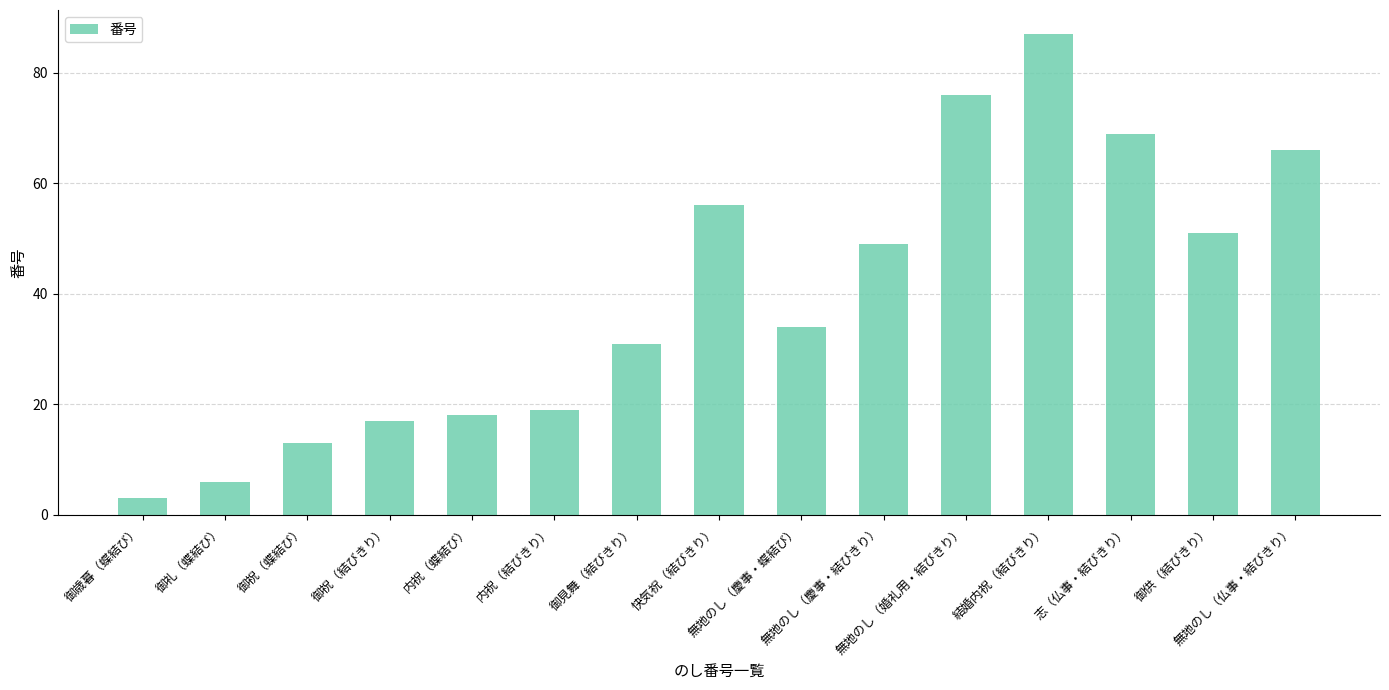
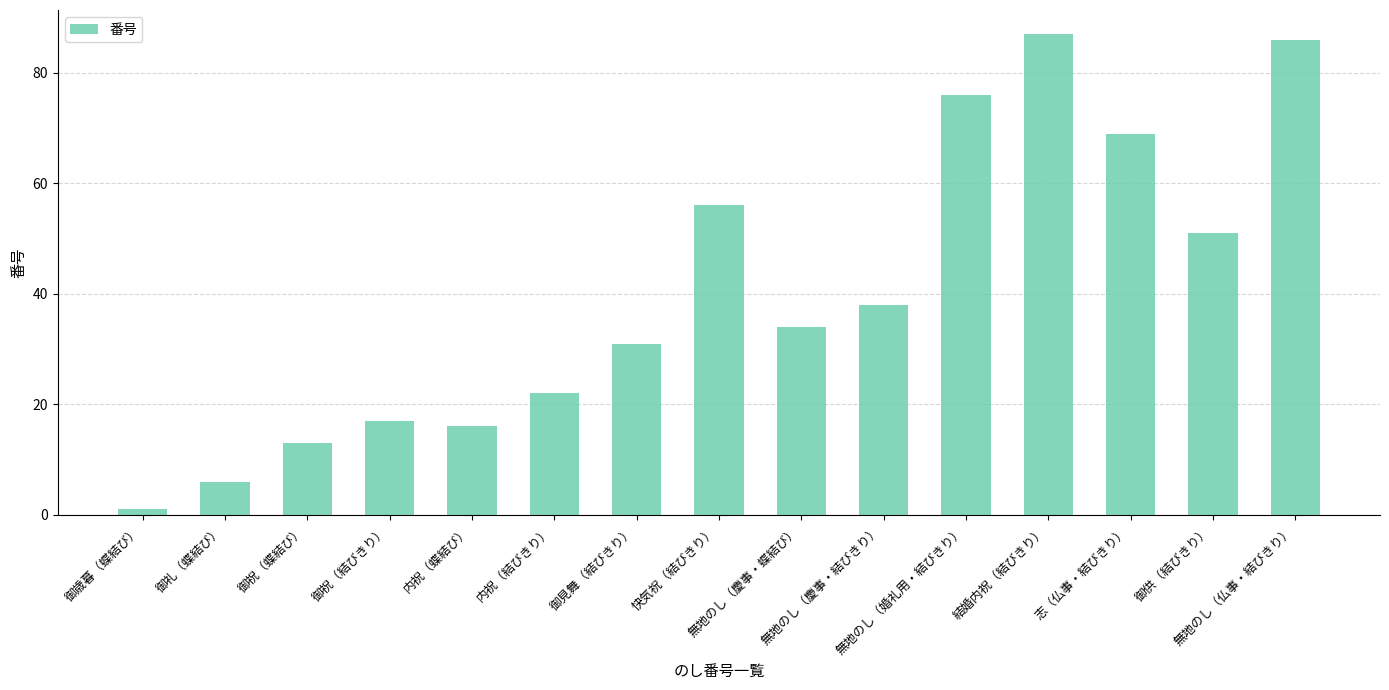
  {
-   "御歳暮（蝶結び）": 3,
+   "御歳暮（蝶結び）": 1,
    "御礼（蝶結び）": 6,
    "御祝（蝶結び）": 13,
    "御祝（結びきり）": 17,
-   "内祝（蝶結び）": 18,
-   "内祝（結びきり）": 19,
+   "内祝（蝶結び）": 16,
+   "内祝（結びきり）": 22,
    "御見舞（結びきり）": 31,
    "快気祝（結びきり）": 56,
    "無地のし（慶事・蝶結び）": 34,
-   "無地のし（慶事・結びきり）": 49,
+   "無地のし（慶事・結びきり）": 38,
    "無地のし（婚礼用・結びきり）": 76,
    "結婚内祝（結びきり）": 87,
    "志（仏事・結びきり）": 69,
    "御供（結びきり）": 51,
-   "無地のし（仏事・結びきり）": 66
+   "無地のし（仏事・結びきり）": 86
  }
